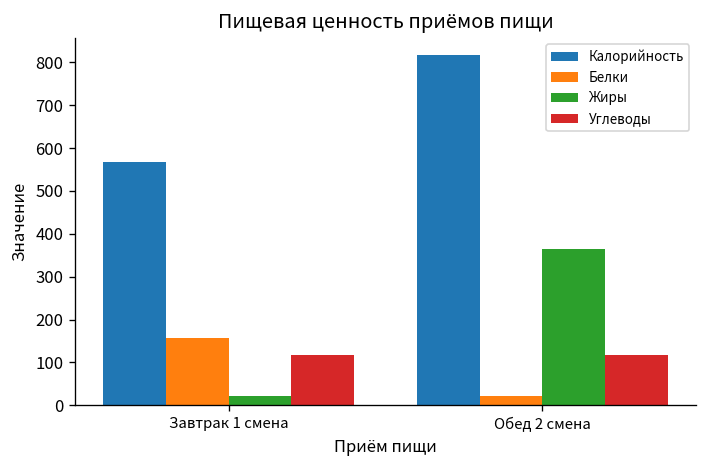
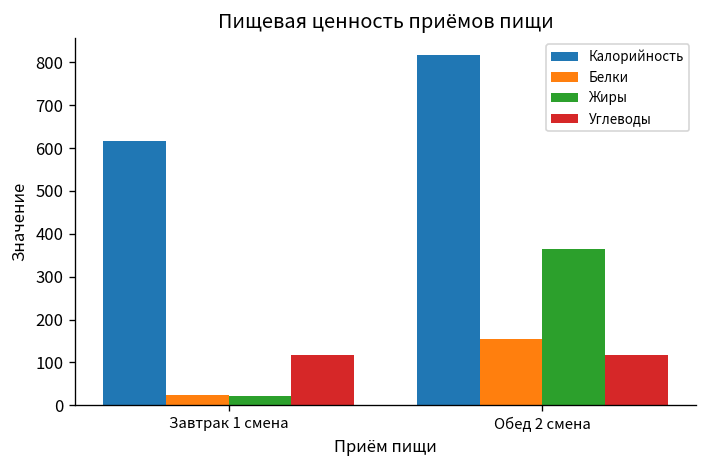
  {
    "Калорийность": {
-     "Завтрак 1 смена": 570,
+     "Завтрак 1 смена": 620,
      "Обед 2 смена": 820
    },
    "Белки": {
-     "Завтрак 1 смена": 160,
-     "Обед 2 смена": 20
+     "Завтрак 1 смена": 30,
+     "Обед 2 смена": 150
    },
    "Жиры": {
      "Завтрак 1 смена": 20,
      "Обед 2 смена": 360
    },
    "Углеводы": {
      "Завтрак 1 смена": 120,
      "Обед 2 смена": 120
    }
  }
